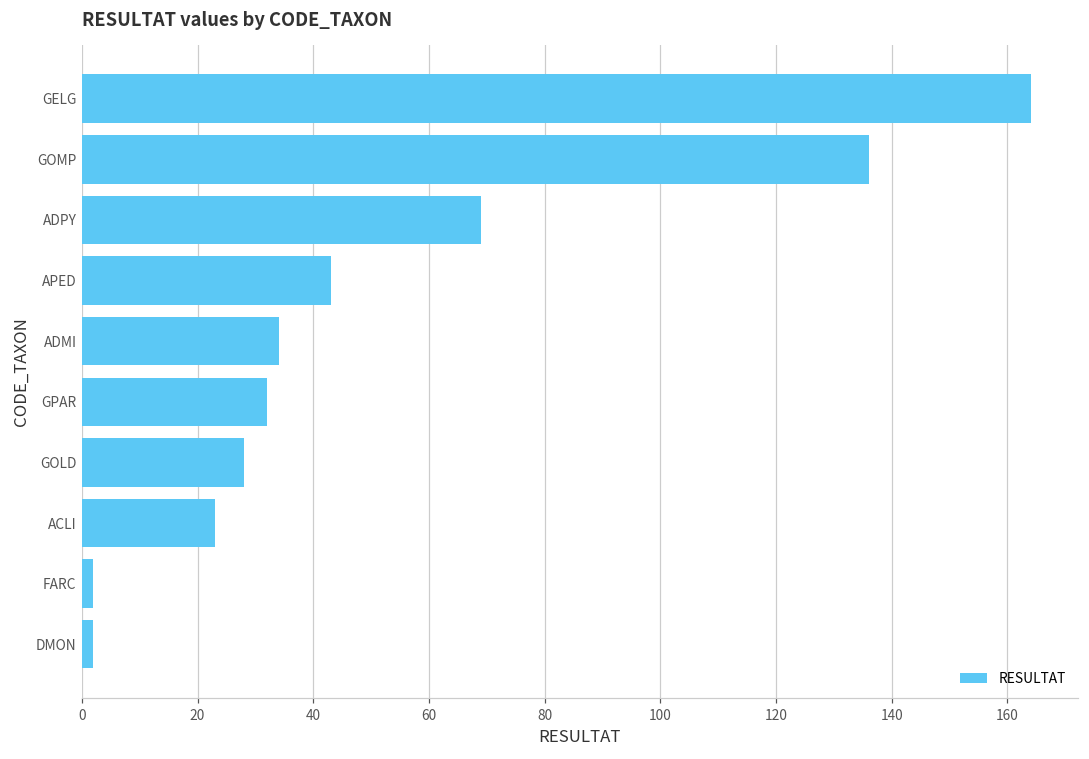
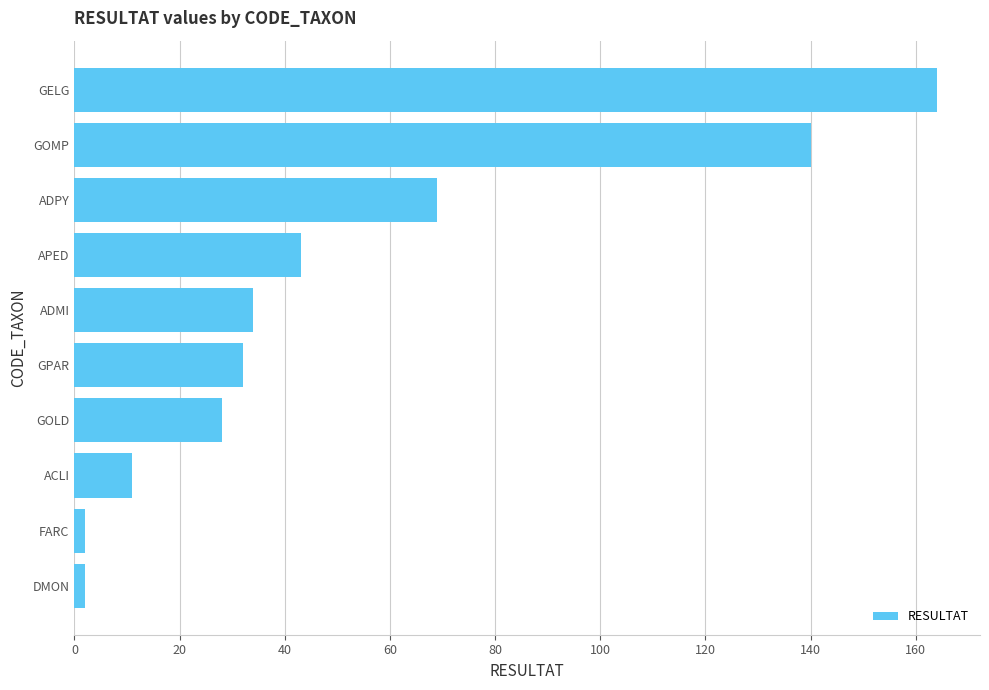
  {
    "GELG": 164,
-   "GOMP": 136,
+   "GOMP": 140,
    "ADPY": 69,
    "APED": 43,
    "ADMI": 34,
    "GPAR": 32,
    "GOLD": 28,
-   "ACLI": 23,
+   "ACLI": 11,
    "FARC": 2,
    "DMON": 2
  }
